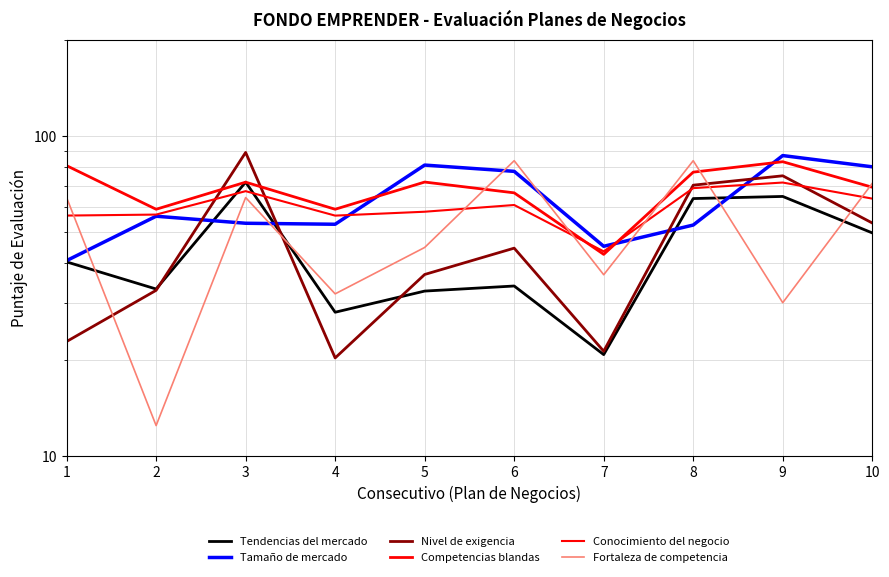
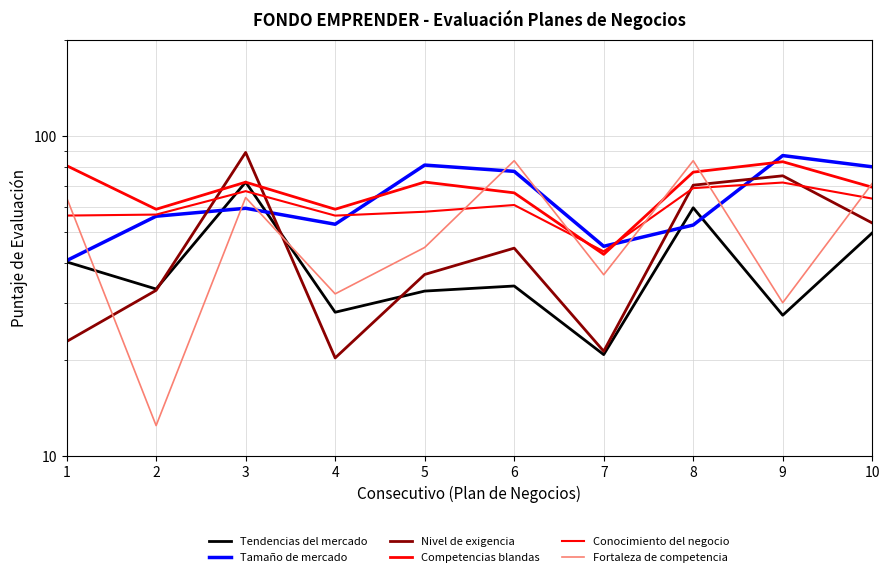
  {
    "Tendencias del mercado": {
      "4": 28,
      "5": 33,
      "6": 34,
      "7": 21,
-     "8": 64,
-     "9": 65,
+     "8": 60,
+     "9": 28,
      "10": 50
    },
    "Tamaño de mercado": {
-     "3": 53,
+     "3": 59,
      "4": 53,
      "5": 81,
      "6": 78,
      "7": 45,
      "8": 53,
      "9": 87,
      "10": 80
    },
    "Nivel de exigencia": {
      "1": 23,
      "3": 89,
      "4": 20,
      "5": 37,
      "6": 45,
      "7": 21,
      "8": 70,
      "9": 75,
      "10": 54
    },
    "Fortaleza de competencia": {
      "1": 64,
      "2": 12.5,
      "3": 64,
      "4": 32,
      "5": 45,
      "6": 84,
      "7": 37,
      "8": 84,
      "9": 30,
      "10": 71
    }
  }
